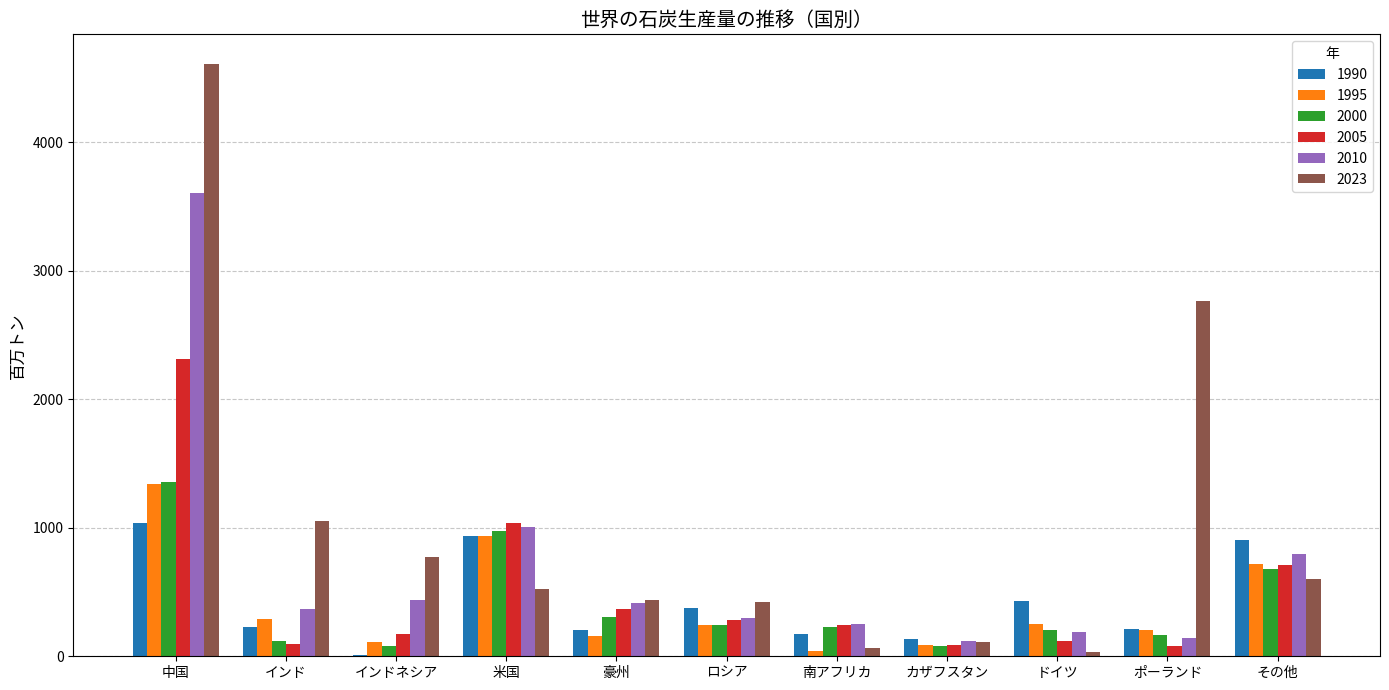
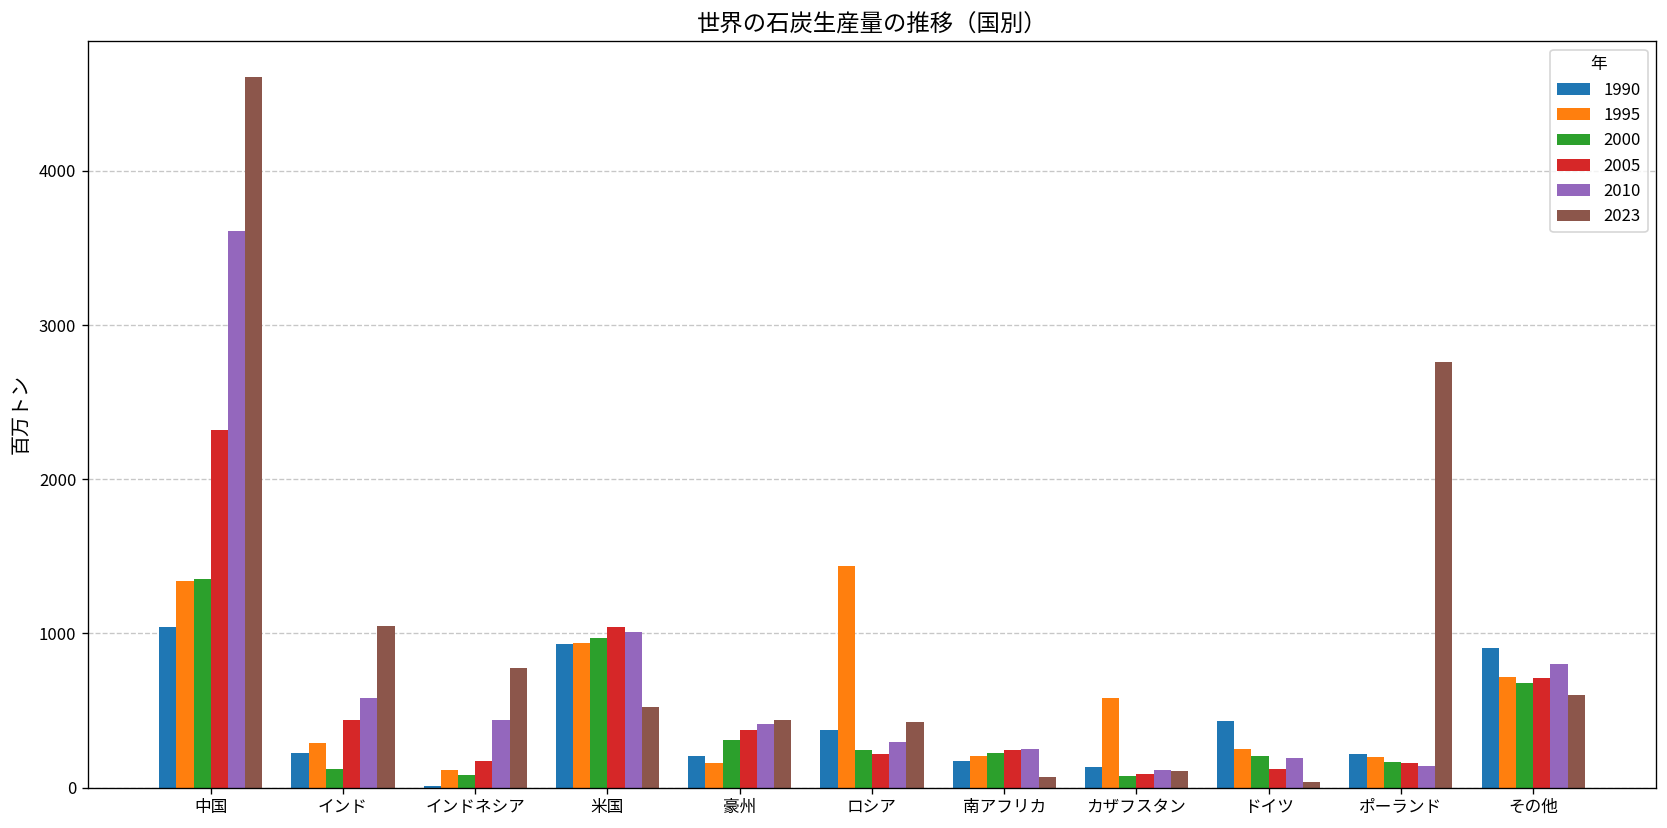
  {
    "1990": {
      "中国": 1040,
      "インド": 230,
      "米国": 930,
      "豪州": 200,
      "ロシア": 370,
      "南アフリカ": 170,
      "カザフスタン": 130,
      "ドイツ": 430,
      "ポーランド": 220,
      "その他": 900
    },
    "1995": {
      "中国": 1340,
      "インド": 290,
      "インドネシア": 110,
      "米国": 940,
      "豪州": 160,
-     "ロシア": 250,
-     "南アフリカ": 40,
-     "カザフスタン": 80,
+     "ロシア": 1440,
+     "南アフリカ": 210,
+     "カザフスタン": 580,
      "ドイツ": 250,
      "ポーランド": 200,
      "その他": 720
    },
    "2000": {
      "中国": 1350,
      "インド": 120,
      "インドネシア": 80,
      "米国": 970,
      "豪州": 310,
      "ロシア": 240,
      "南アフリカ": 220,
      "カザフスタン": 80,
      "ドイツ": 210,
      "ポーランド": 160,
      "その他": 680
    },
    "2005": {
      "中国": 2320,
-     "インド": 90,
+     "インド": 440,
      "インドネシア": 170,
      "米国": 1040,
      "豪州": 370,
-     "ロシア": 280,
+     "ロシア": 220,
      "南アフリカ": 240,
      "カザフスタン": 90,
      "ドイツ": 120,
-     "ポーランド": 80,
+     "ポーランド": 160,
      "その他": 710
    },
    "2010": {
      "中国": 3610,
-     "インド": 370,
+     "インド": 580,
      "インドネシア": 440,
      "米国": 1010,
      "豪州": 410,
      "ロシア": 300,
      "南アフリカ": 250,
      "カザフスタン": 120,
      "ドイツ": 190,
      "ポーランド": 140,
      "その他": 800
    },
    "2023": {
      "中国": 4610,
      "インド": 1050,
      "インドネシア": 780,
      "米国": 520,
      "豪州": 440,
      "ロシア": 430,
      "南アフリカ": 70,
      "カザフスタン": 110,
      "ドイツ": 30,
      "ポーランド": 2760,
      "その他": 600
    }
  }
